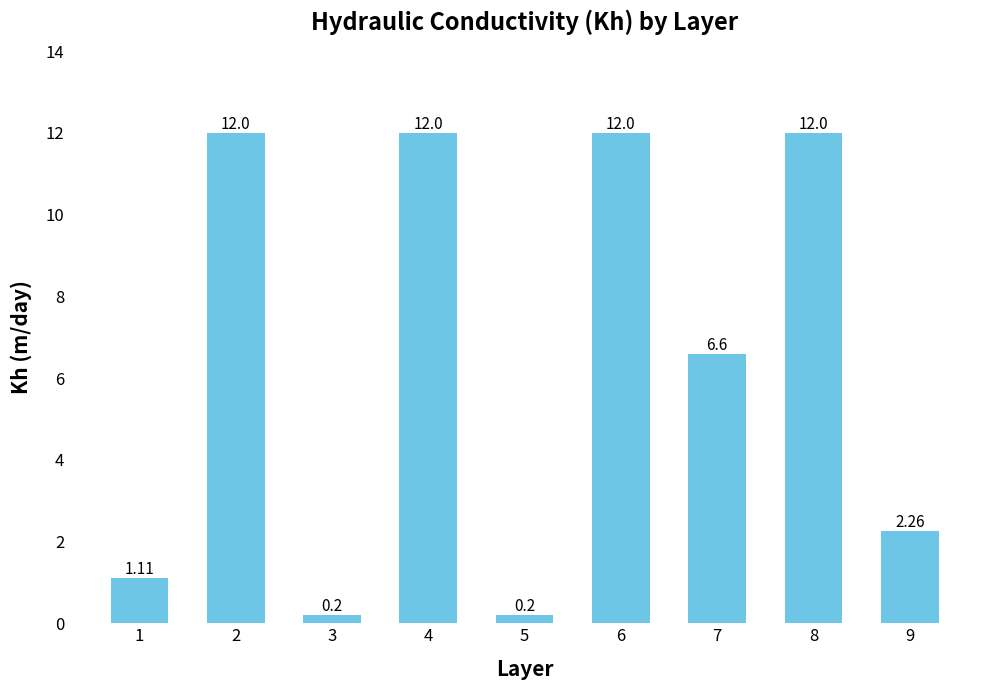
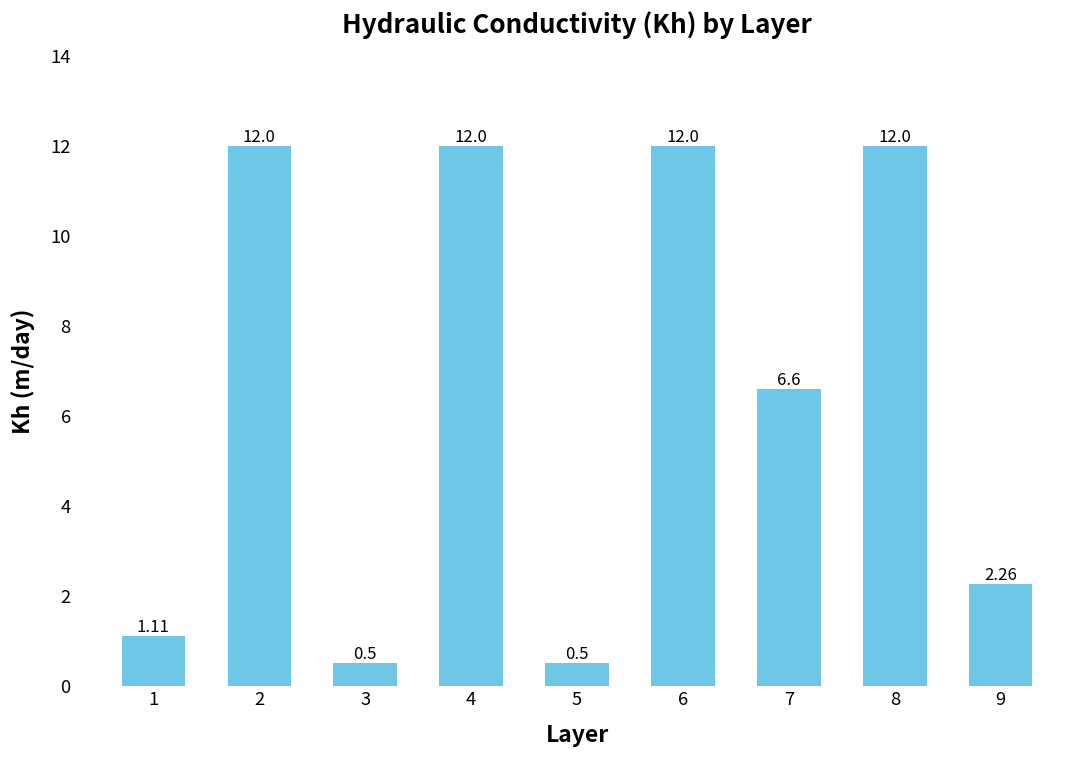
  {
    "1": 1.11,
    "2": 12.0,
-   "3": 0.2,
+   "3": 0.5,
    "4": 12.0,
-   "5": 0.2,
+   "5": 0.5,
    "6": 12.0,
    "7": 6.6,
    "8": 12.0,
    "9": 2.26
  }
